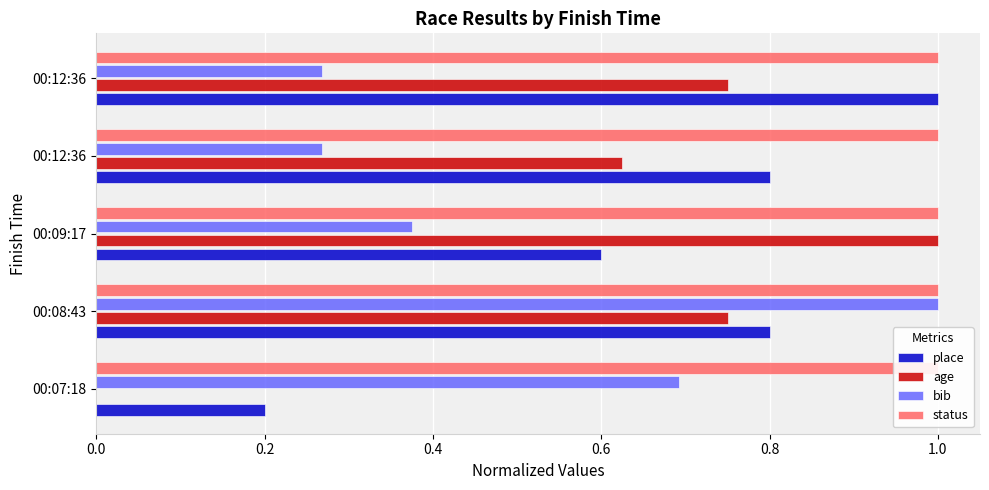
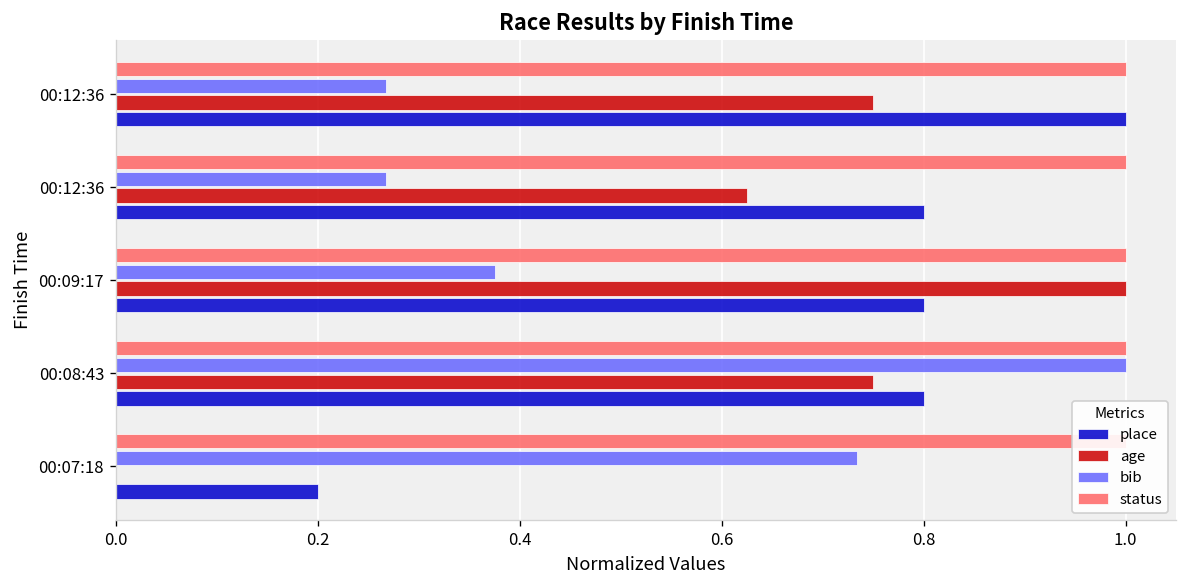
  {
    "place": {
-     "00:09:17": 0.60,
+     "00:09:17": 0.80,
      "00:08:43": 0.80,
      "00:07:18": 0.20
    },
    "age": {
      "00:09:17": 1.00,
      "00:08:43": 0.75,
      "00:07:18": 0.00
    },
    "bib": {
      "00:09:17": 0.38,
      "00:08:43": 1.00,
-     "00:07:18": 0.69
+     "00:07:18": 0.73
    },
    "status": {
      "00:09:17": 1.00,
      "00:08:43": 1.00
    }
  }
